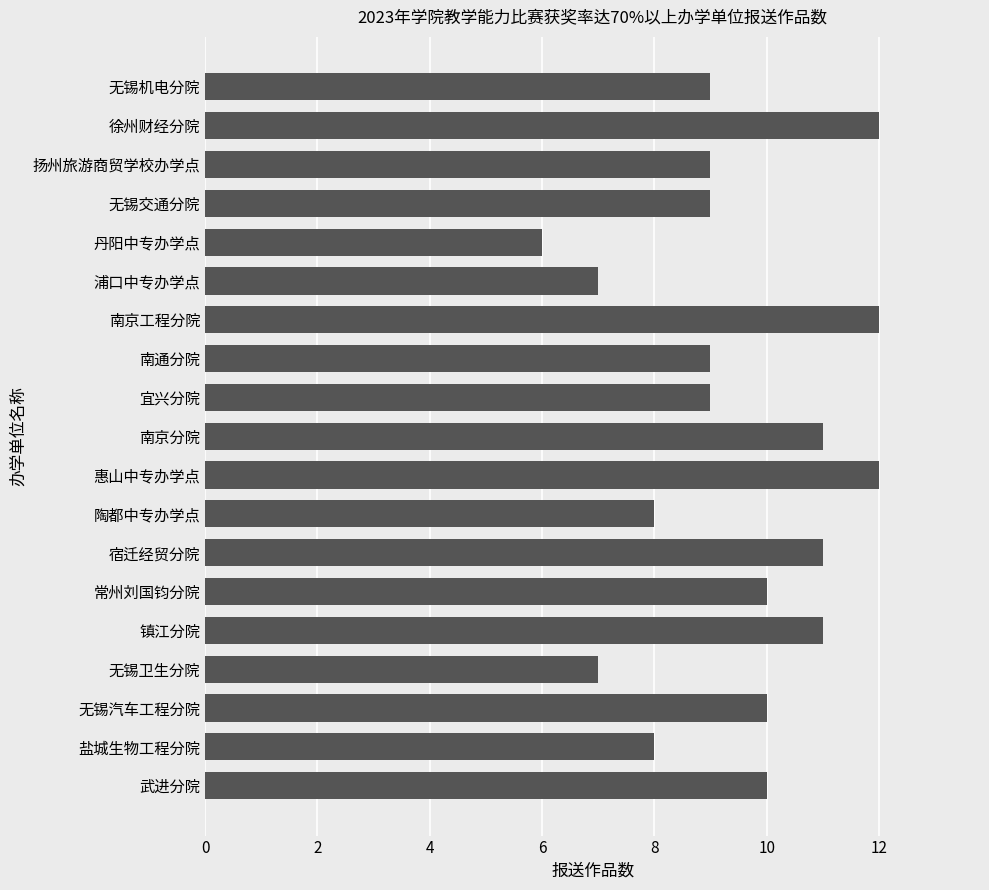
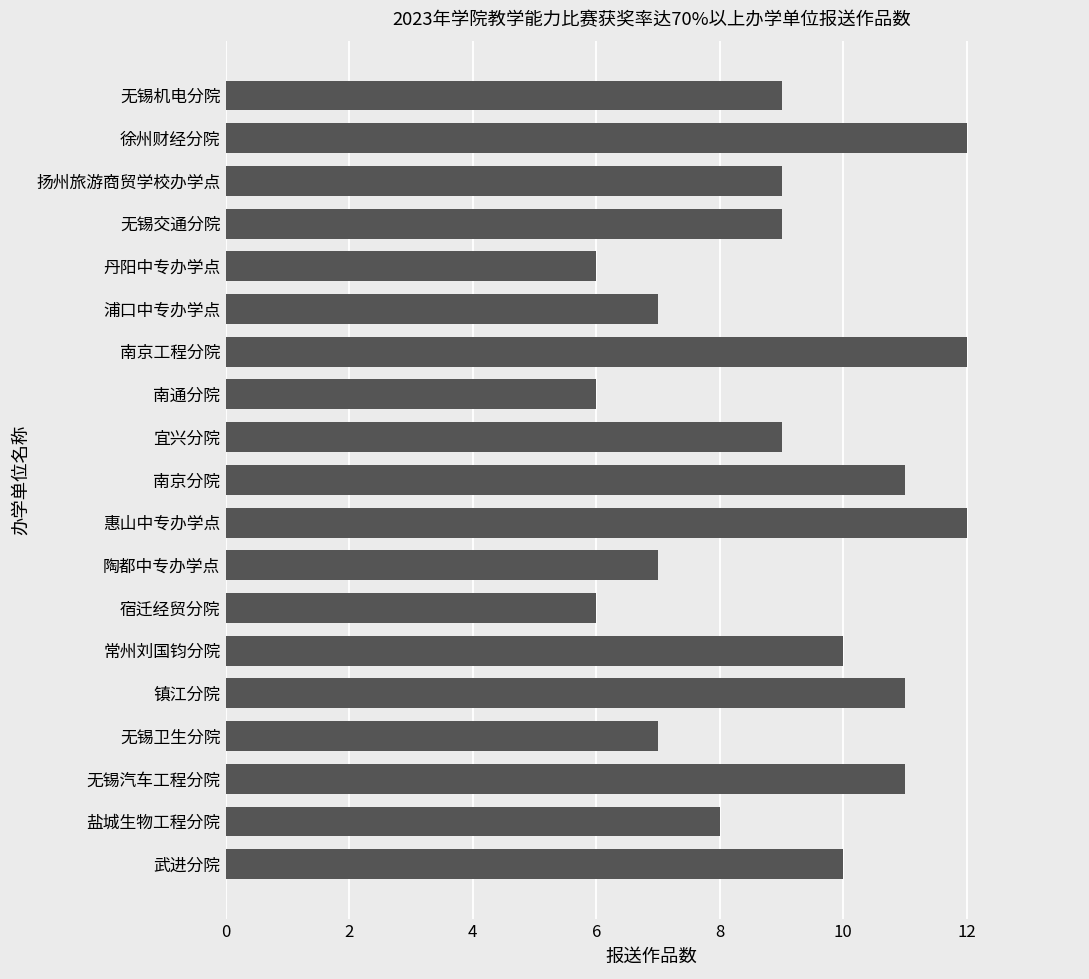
  {
    "无锡机电分院": 9,
    "徐州财经分院": 12,
    "扬州旅游商贸学校办学点": 9,
    "无锡交通分院": 9,
    "丹阳中专办学点": 6,
    "浦口中专办学点": 7,
    "南京工程分院": 12,
-   "南通分院": 9,
+   "南通分院": 6,
    "宜兴分院": 9,
    "南京分院": 11,
    "惠山中专办学点": 12,
-   "陶都中专办学点": 8,
-   "宿迁经贸分院": 11,
+   "陶都中专办学点": 7,
+   "宿迁经贸分院": 6,
    "常州刘国钧分院": 10,
    "镇江分院": 11,
    "无锡卫生分院": 7,
-   "无锡汽车工程分院": 10,
+   "无锡汽车工程分院": 11,
    "盐城生物工程分院": 8,
    "武进分院": 10
  }
